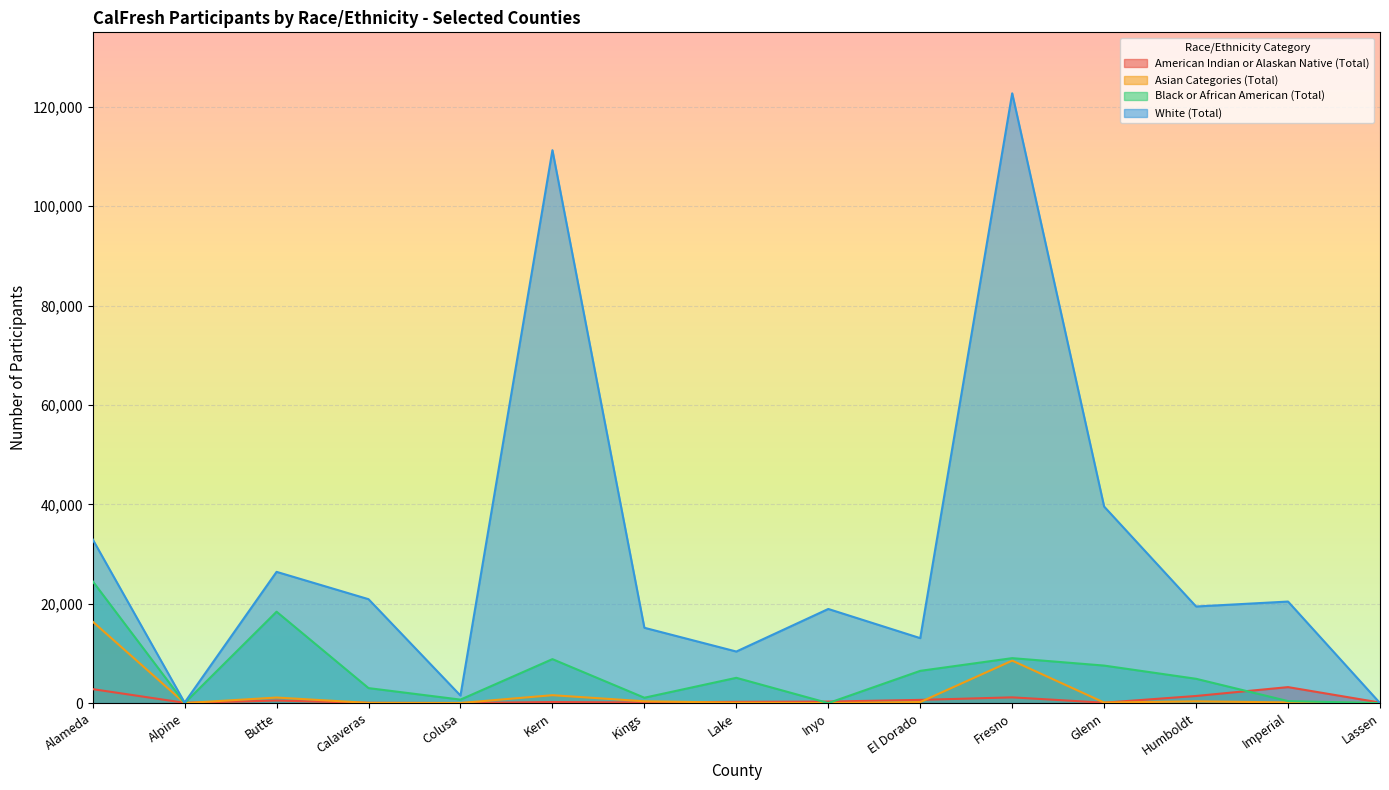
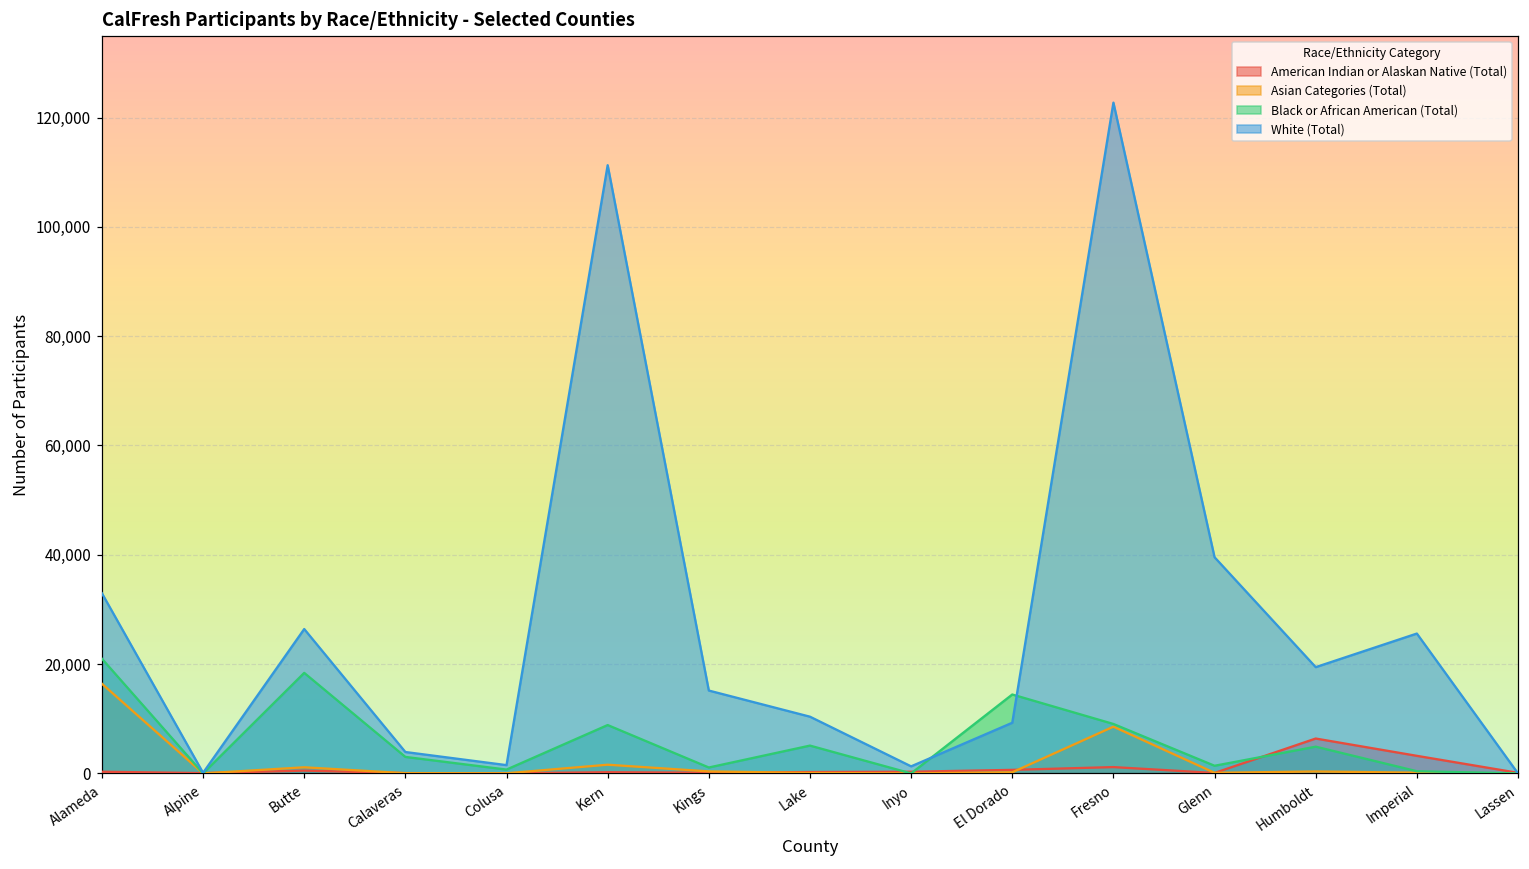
  {
    "American Indian or Alaskan Native (Total)": {
-     "Alameda": "3,000",
+     "Alameda": "0",
      "Butte": "1,000",
      "Kern": "0",
      "Fresno": "1,000",
-     "Humboldt": "1,000",
+     "Humboldt": "6,000",
      "Imperial": "3,000"
    },
    "Asian Categories (Total)": {
      "Alameda": "16,000",
      "Butte": "1,000",
      "Kern": "2,000",
      "Humboldt": "0"
    },
    "Black or African American (Total)": {
-     "Alameda": "25,000",
+     "Alameda": "21,000",
      "Butte": "18,000",
      "Calaveras": "3,000",
      "Colusa": "1,000",
      "Kern": "9,000",
      "Kings": "1,000",
      "Lake": "5,000",
-     "El Dorado": "6,000",
-     "Glenn": "8,000",
+     "El Dorado": "14,000",
+     "Glenn": "1,000",
      "Humboldt": "5,000"
    },
    "White (Total)": {
      "Alameda": "33,000",
      "Butte": "26,000",
-     "Calaveras": "21,000",
+     "Calaveras": "4,000",
      "Colusa": "2,000",
      "Kern": "111,000",
      "Kings": "15,000",
      "Lake": "10,000",
-     "Inyo": "19,000",
-     "El Dorado": "13,000",
+     "Inyo": "1,000",
+     "El Dorado": "9,000",
      "Fresno": "123,000",
      "Glenn": "40,000",
      "Humboldt": "19,000",
-     "Imperial": "20,000"
+     "Imperial": "26,000"
    }
  }
